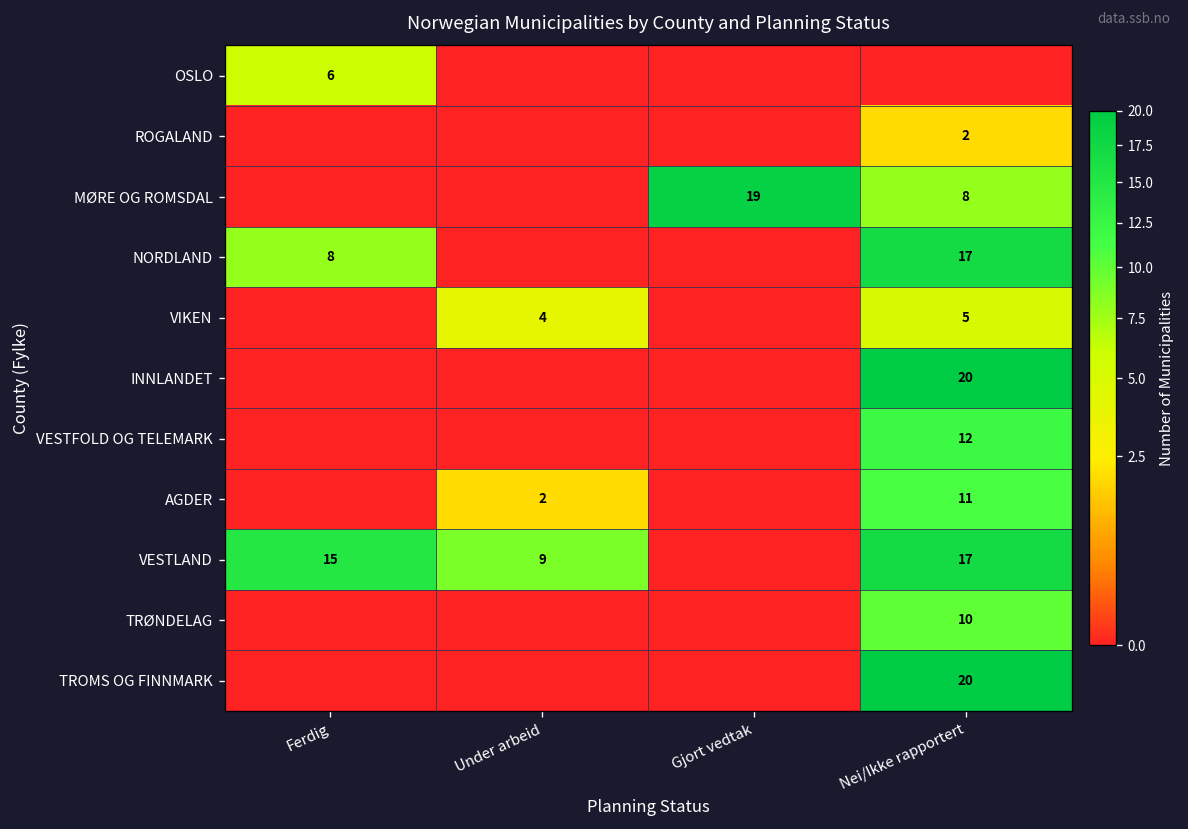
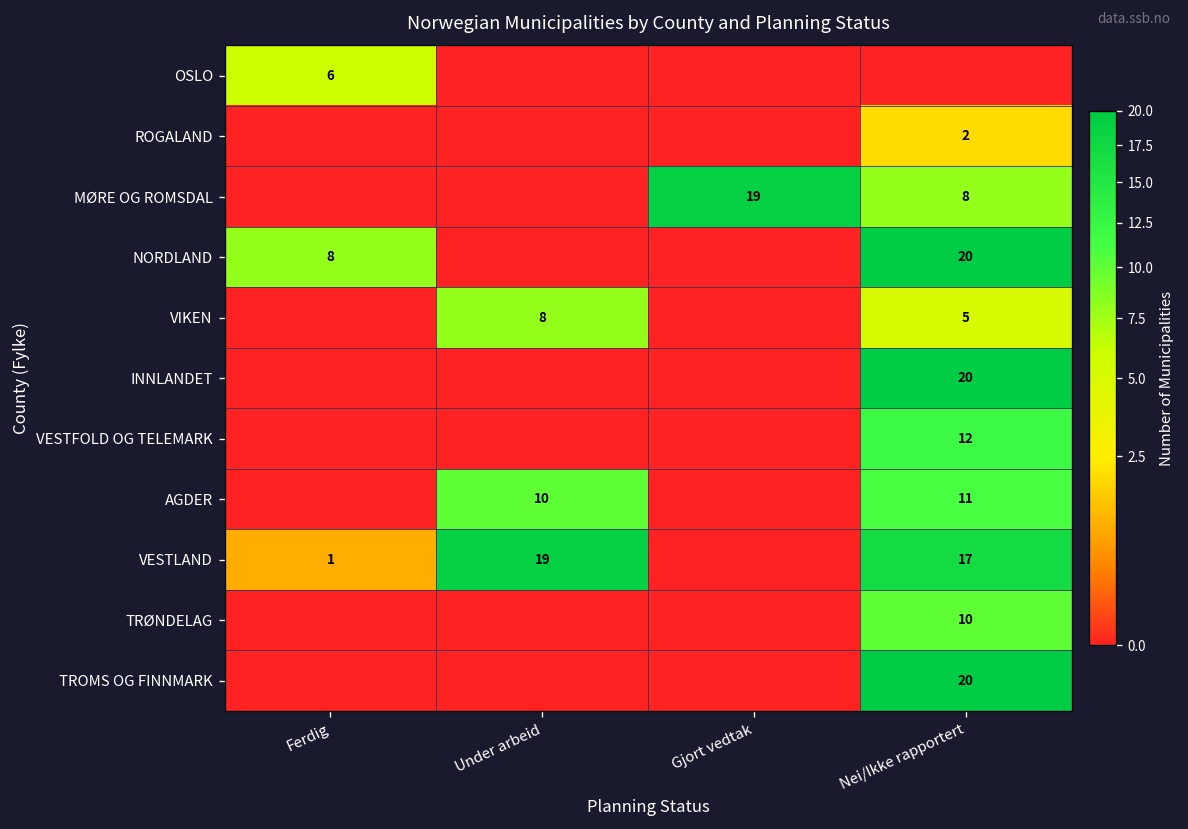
  {
    "OSLO": {
      "Ferdig": 6
    },
    "ROGALAND": {
      "Nei/Ikke rapportert": 2
    },
    "MØRE OG ROMSDAL": {
      "Gjort vedtak": 19,
      "Nei/Ikke rapportert": 8
    },
    "NORDLAND": {
      "Ferdig": 8,
-     "Nei/Ikke rapportert": 17
+     "Nei/Ikke rapportert": 20
    },
    "VIKEN": {
-     "Under arbeid": 4,
+     "Under arbeid": 8,
      "Nei/Ikke rapportert": 5
    },
    "INNLANDET": {
      "Nei/Ikke rapportert": 20
    },
    "VESTFOLD OG TELEMARK": {
      "Nei/Ikke rapportert": 12
    },
    "AGDER": {
-     "Under arbeid": 2,
+     "Under arbeid": 10,
      "Nei/Ikke rapportert": 11
    },
    "VESTLAND": {
-     "Ferdig": 15,
-     "Under arbeid": 9,
+     "Ferdig": 1,
+     "Under arbeid": 19,
      "Nei/Ikke rapportert": 17
    },
    "TRØNDELAG": {
      "Nei/Ikke rapportert": 10
    },
    "TROMS OG FINNMARK": {
      "Nei/Ikke rapportert": 20
    }
  }
